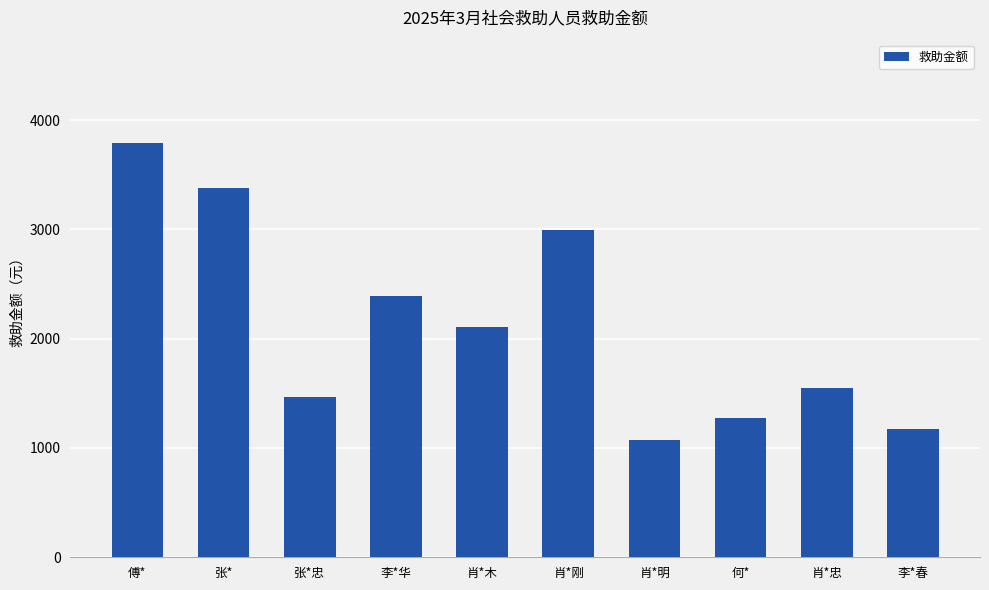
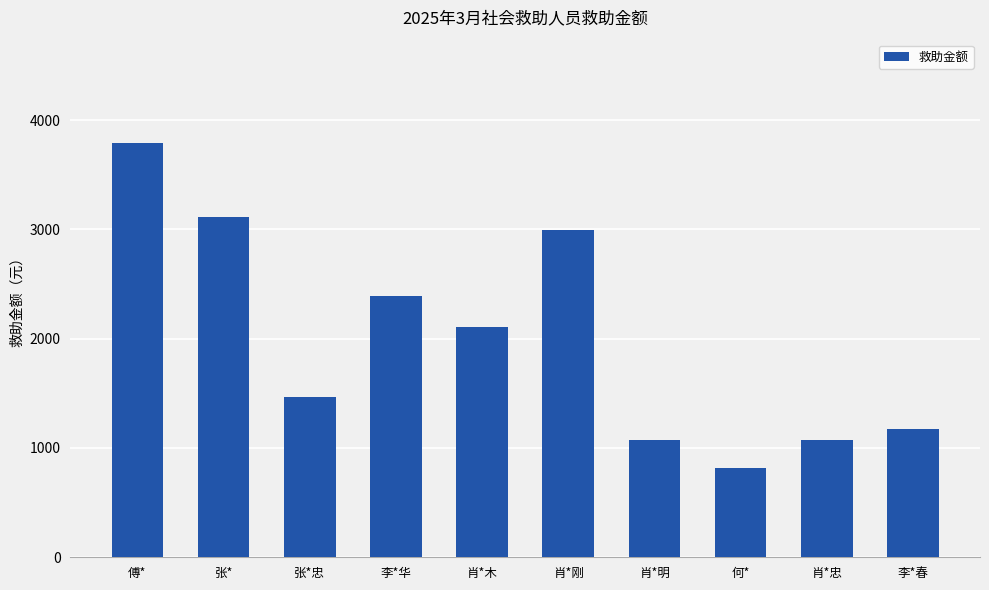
  {
    "傅*": 3790,
-   "张*": 3380,
+   "张*": 3120,
    "张*忠": 1460,
    "李*华": 2390,
    "肖*木": 2100,
    "肖*刚": 3000,
    "肖*明": 1080,
-   "何*": 1280,
-   "肖*忠": 1550,
+   "何*": 820,
+   "肖*忠": 1080,
    "李*春": 1170
  }
